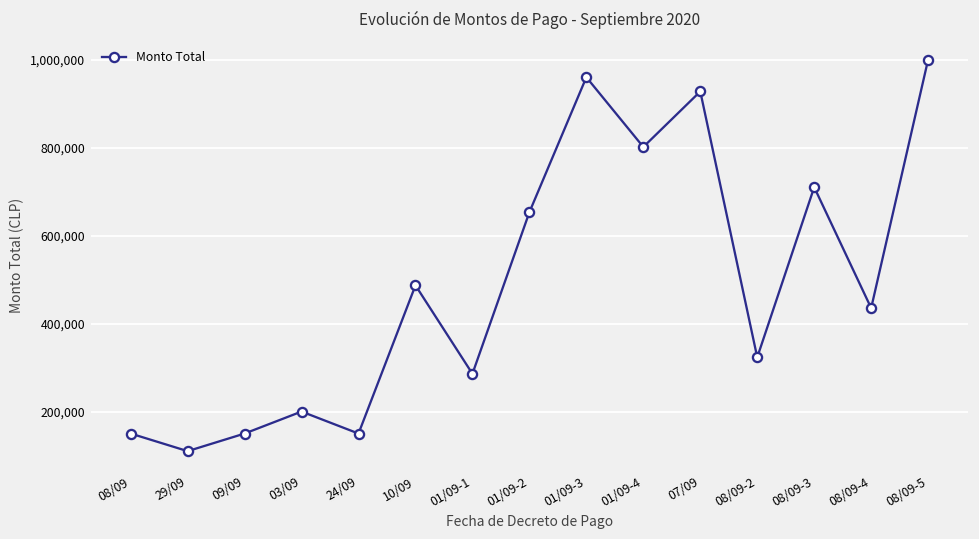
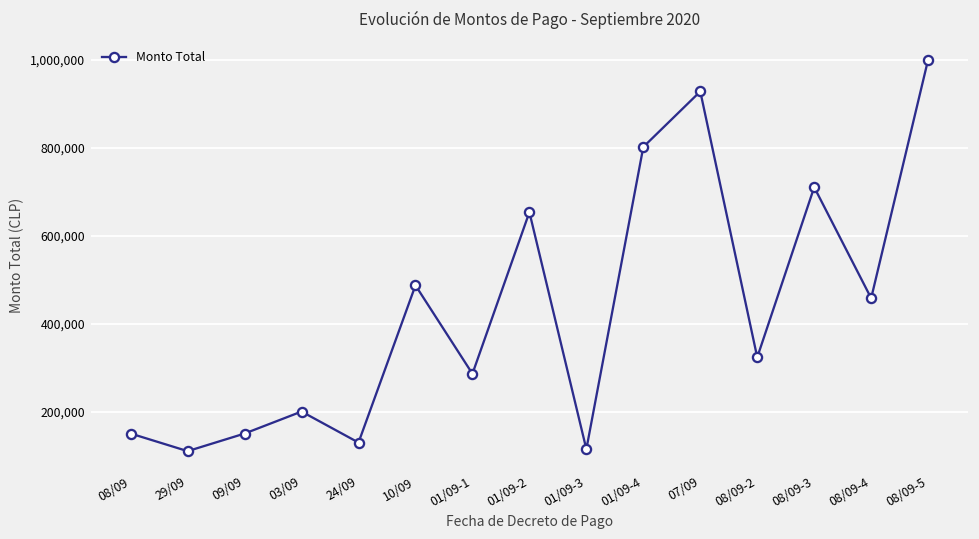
  {
    "08/09": "150,000",
    "29/09": "110,000",
    "09/09": "150,000",
    "03/09": "200,000",
-   "24/09": "150,000",
+   "24/09": "130,000",
    "10/09": "490,000",
    "01/09-1": "290,000",
    "01/09-2": "650,000",
-   "01/09-3": "960,000",
+   "01/09-3": "110,000",
    "01/09-4": "800,000",
    "07/09": "930,000",
    "08/09-2": "320,000",
    "08/09-3": "710,000",
-   "08/09-4": "440,000",
+   "08/09-4": "460,000",
    "08/09-5": "1,000,000"
  }
